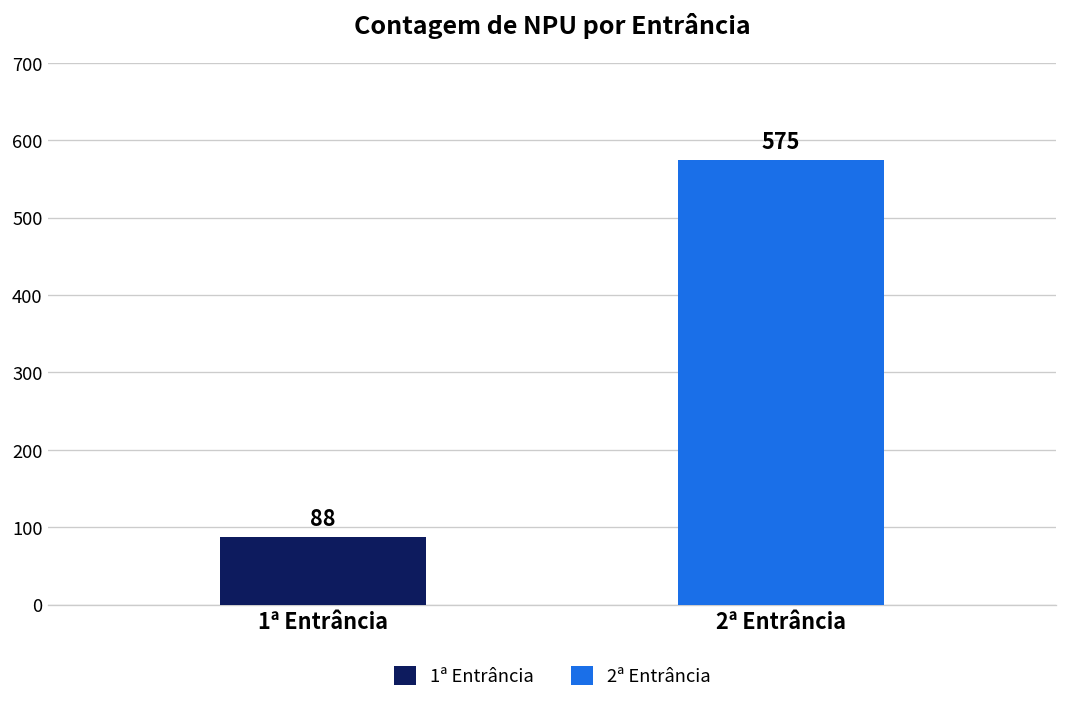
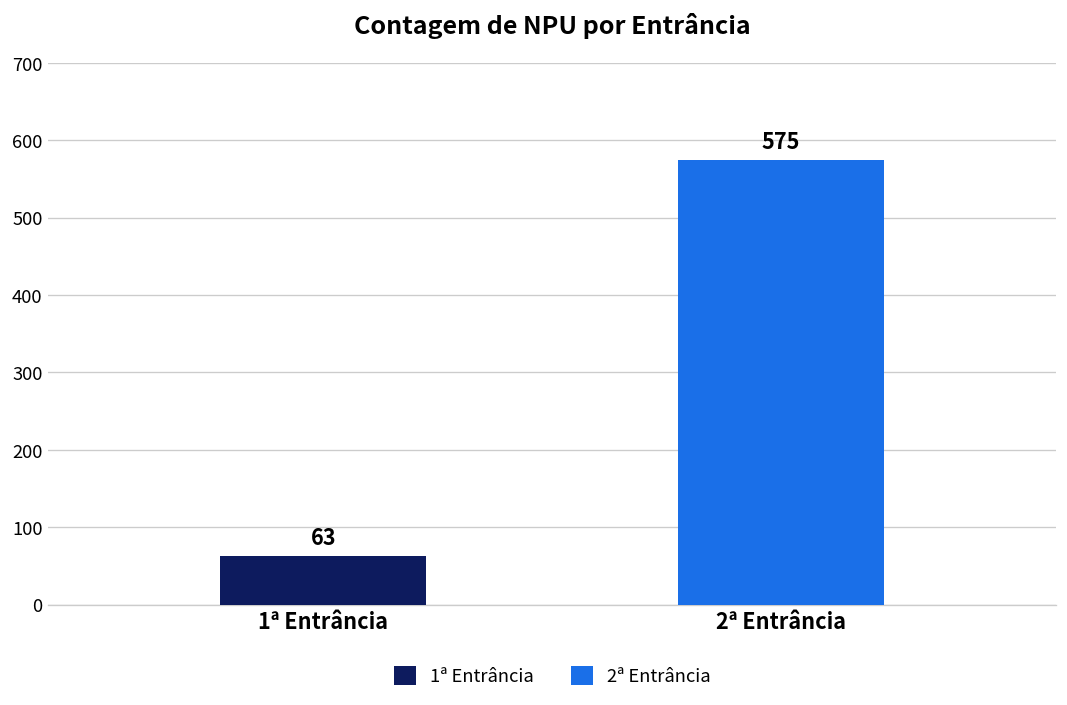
  {
-   "1ª Entrância": 88,
+   "1ª Entrância": 63,
    "2ª Entrância": 575
  }
